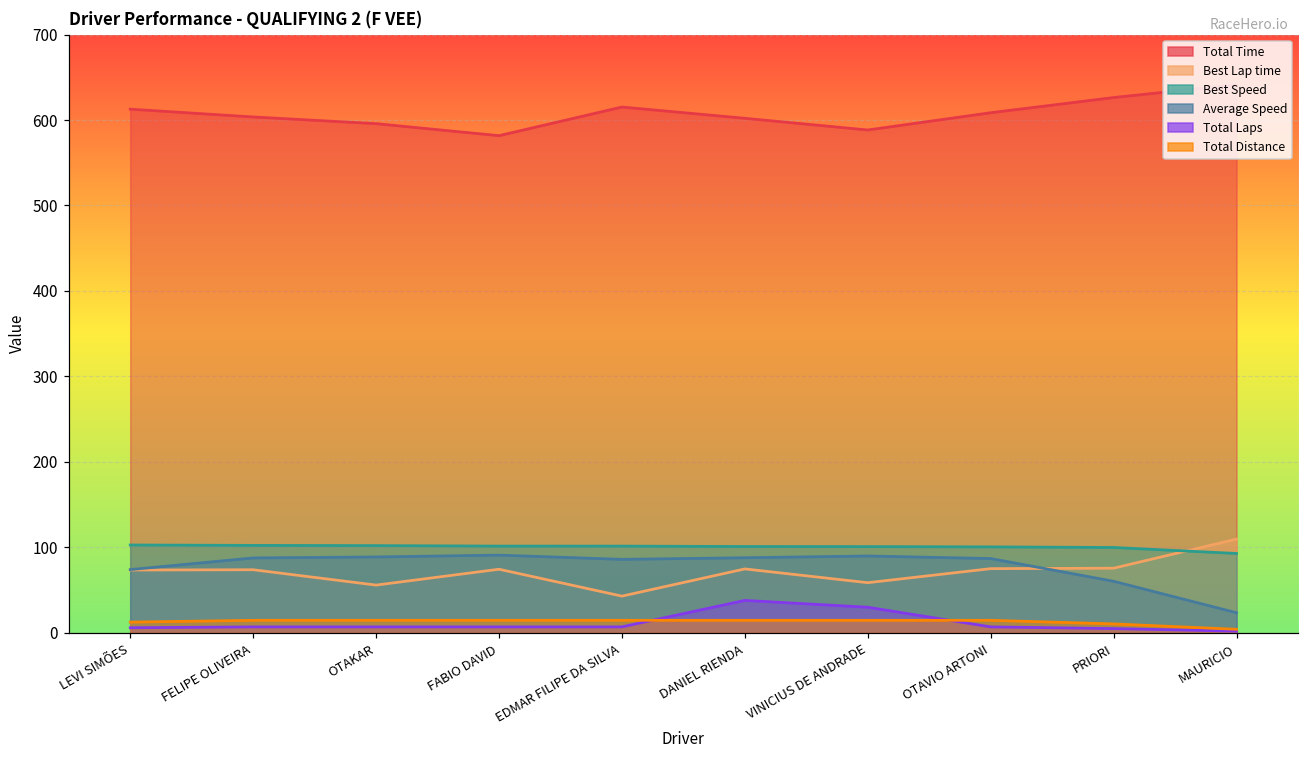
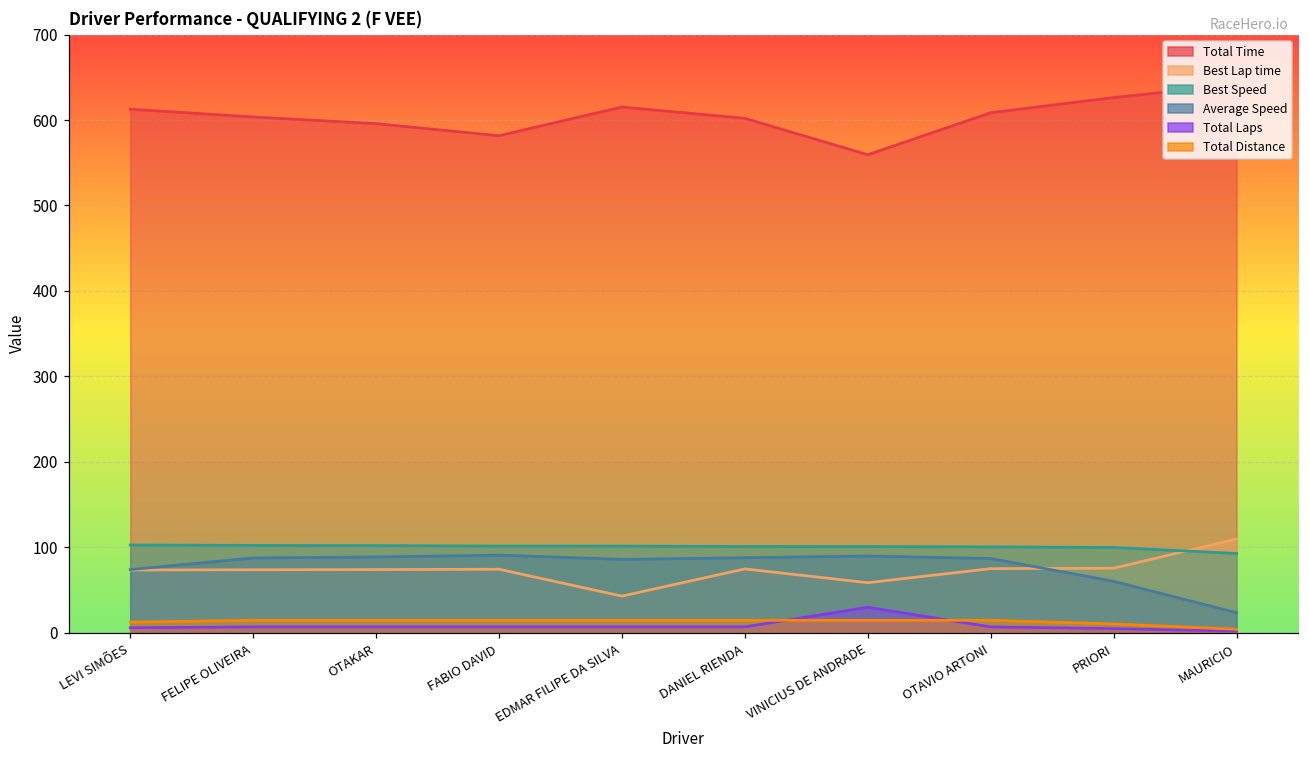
  {
    "Total Time": {
      "LEVI SIMÕES": 610,
      "FELIPE OLIVEIRA": 600,
      "OTAKAR": 600,
      "FABIO DAVID": 580,
      "EDMAR FILIPE DA SILVA": 620,
      "DANIEL RIENDA": 600,
-     "VINICIUS DE ANDRADE": 590,
+     "VINICIUS DE ANDRADE": 560,
      "OTAVIO ARTONI": 610,
      "PRIORI": 630
    },
    "Best Lap time": {
      "FELIPE OLIVEIRA": 70,
-     "OTAKAR": 60,
+     "OTAKAR": 70,
      "FABIO DAVID": 70,
      "EDMAR FILIPE DA SILVA": 40,
      "DANIEL RIENDA": 70,
      "VINICIUS DE ANDRADE": 60,
      "OTAVIO ARTONI": 80,
      "PRIORI": 80,
      "MAURICIO": 110
    },
    "Total Laps": {
      "LEVI SIMÕES": 10,
      "FELIPE OLIVEIRA": 10,
      "OTAKAR": 10,
      "FABIO DAVID": 10,
      "EDMAR FILIPE DA SILVA": 10,
-     "DANIEL RIENDA": 40,
+     "DANIEL RIENDA": 10,
      "VINICIUS DE ANDRADE": 30,
      "OTAVIO ARTONI": 10,
      "PRIORI": 10
    },
    "Total Distance": {
      "LEVI SIMÕES": 10,
      "FELIPE OLIVEIRA": 10,
      "OTAKAR": 10,
      "FABIO DAVID": 10,
      "EDMAR FILIPE DA SILVA": 10,
      "DANIEL RIENDA": 10,
      "VINICIUS DE ANDRADE": 10,
      "OTAVIO ARTONI": 10,
      "PRIORI": 10
    }
  }
